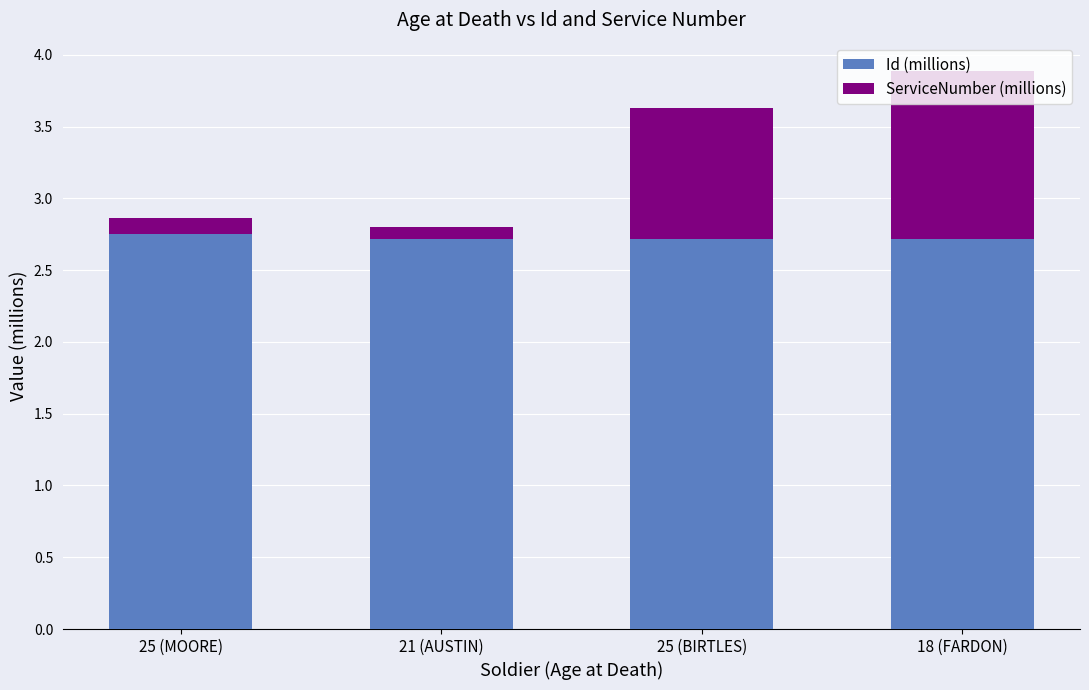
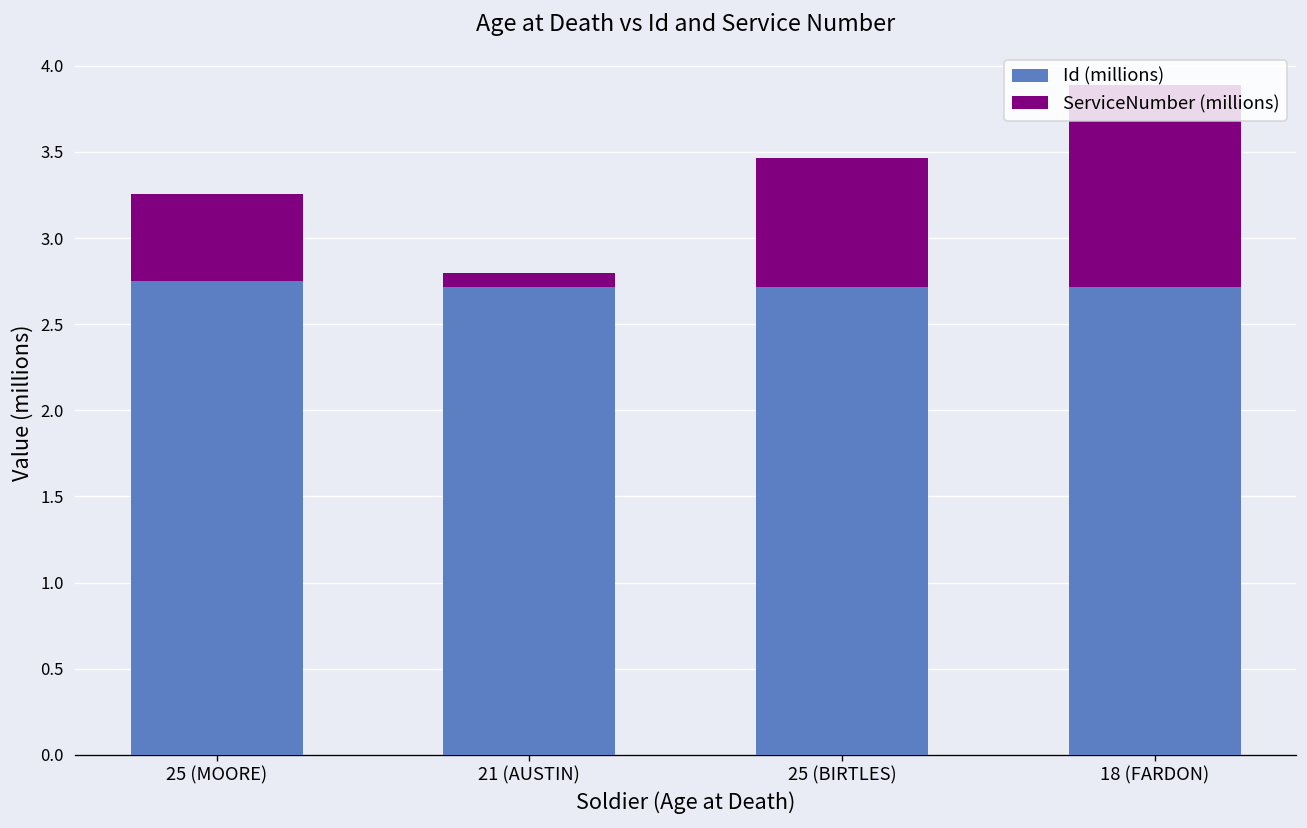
  {
    "Id (millions)": {
      "25 (MOORE)": 2.75,
      "21 (AUSTIN)": 2.71,
      "25 (BIRTLES)": 2.71,
      "18 (FARDON)": 2.71
    },
    "ServiceNumber (millions)": {
-     "25 (MOORE)": 0.11,
+     "25 (MOORE)": 0.51,
      "21 (AUSTIN)": 0.08,
-     "25 (BIRTLES)": 0.91
+     "25 (BIRTLES)": 0.75
    }
  }
